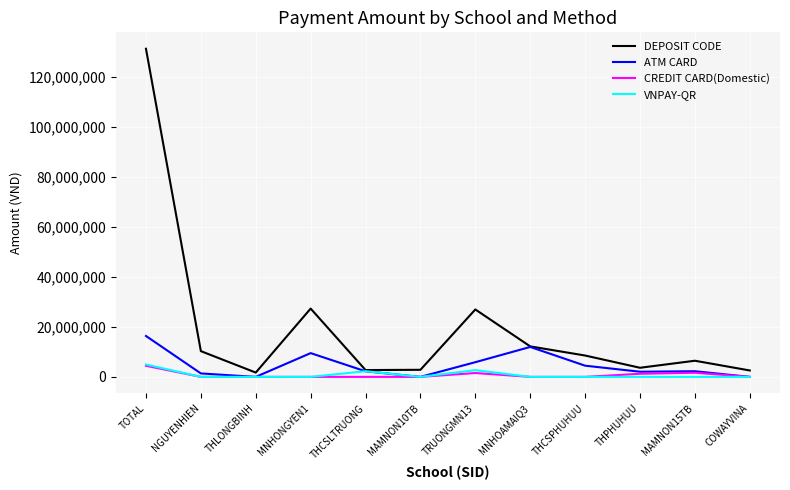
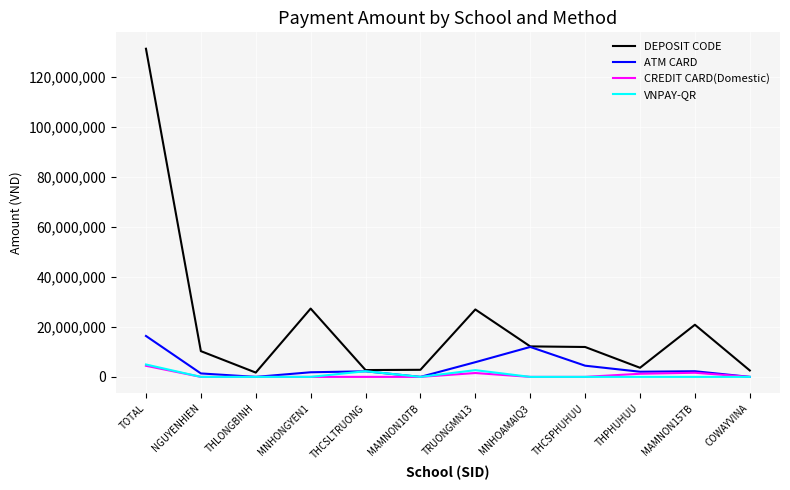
  {
    "DEPOSIT CODE": {
      "TOTAL": "131,000,000",
      "NGUYENHIEN": "10,000,000",
      "THLONGBINH": "2,000,000",
      "MNHONGYEN1": "27,000,000",
      "MAMNON10TB": "3,000,000",
      "TRUONGMN13": "27,000,000",
-     "THCSPHUHUU": "9,000,000",
+     "THCSPHUHUU": "12,000,000",
      "THPHUHUU": "4,000,000",
-     "MAMNON15TB": "6,000,000",
+     "MAMNON15TB": "21,000,000",
      "COWAYVINA": "3,000,000"
    },
    "ATM CARD": {
      "TOTAL": "16,000,000",
      "NGUYENHIEN": "1,000,000",
-     "MNHONGYEN1": "10,000,000",
+     "MNHONGYEN1": "2,000,000",
      "TRUONGMN13": "6,000,000",
      "THCSPHUHUU": "4,000,000"
    },
    "CREDIT CARD(Domestic)": {
      "THCSLTRUONG": "0",
      "TRUONGMN13": "2,000,000"
    },
    "VNPAY-QR": {
      "TRUONGMN13": "3,000,000",
      "THPHUHUU": "0",
      "MAMNON15TB": "0"
    }
  }
